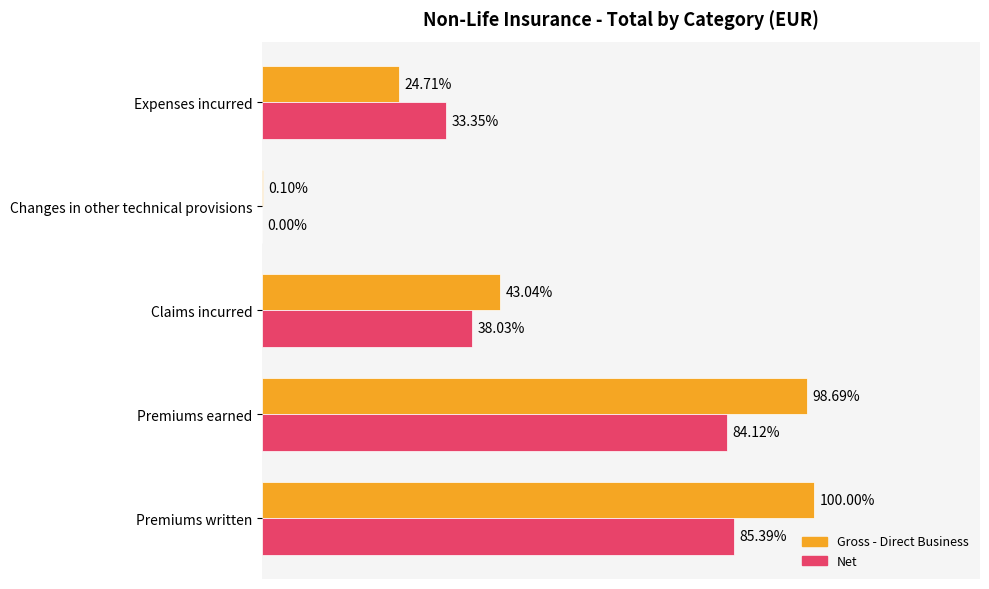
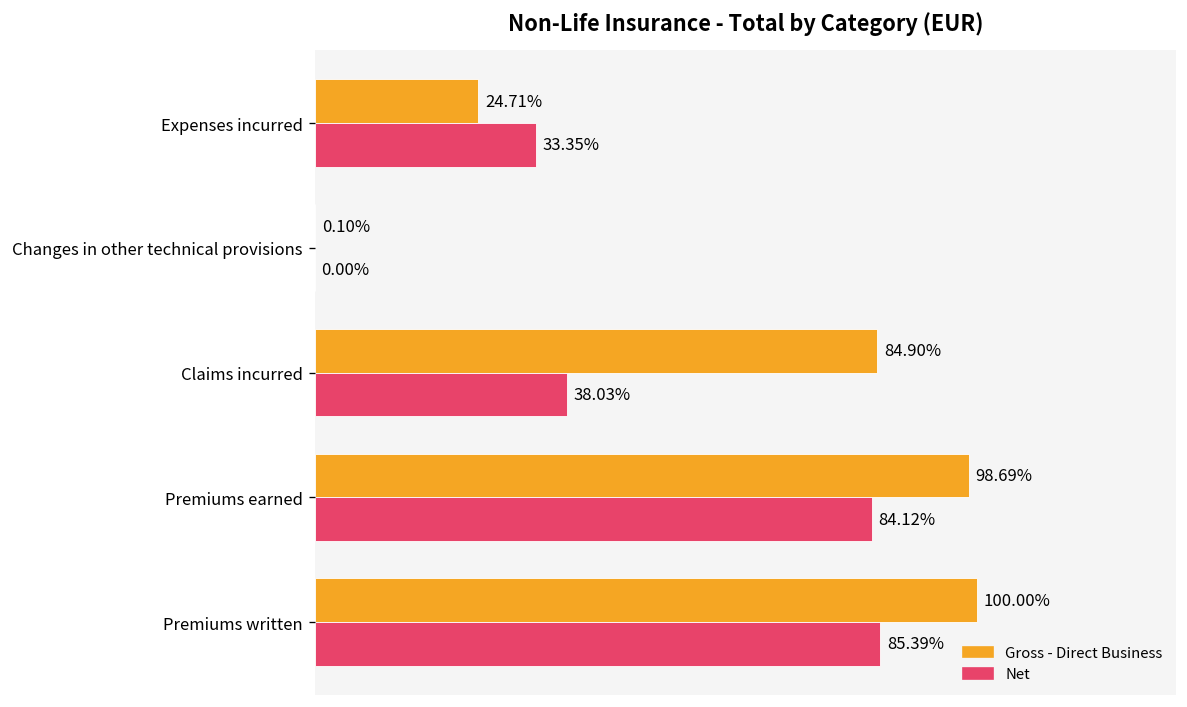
  {
    "Gross - Direct Business": {
      "Expenses incurred": "24.71%",
      "Changes in other technical provisions": "0.10%",
-     "Claims incurred": "43.04%",
+     "Claims incurred": "84.90%",
      "Premiums earned": "98.69%",
      "Premiums written": "100.00%"
    },
    "Net": {
      "Expenses incurred": "33.35%",
      "Changes in other technical provisions": "0.00%",
      "Claims incurred": "38.03%",
      "Premiums earned": "84.12%",
      "Premiums written": "85.39%"
    }
  }
